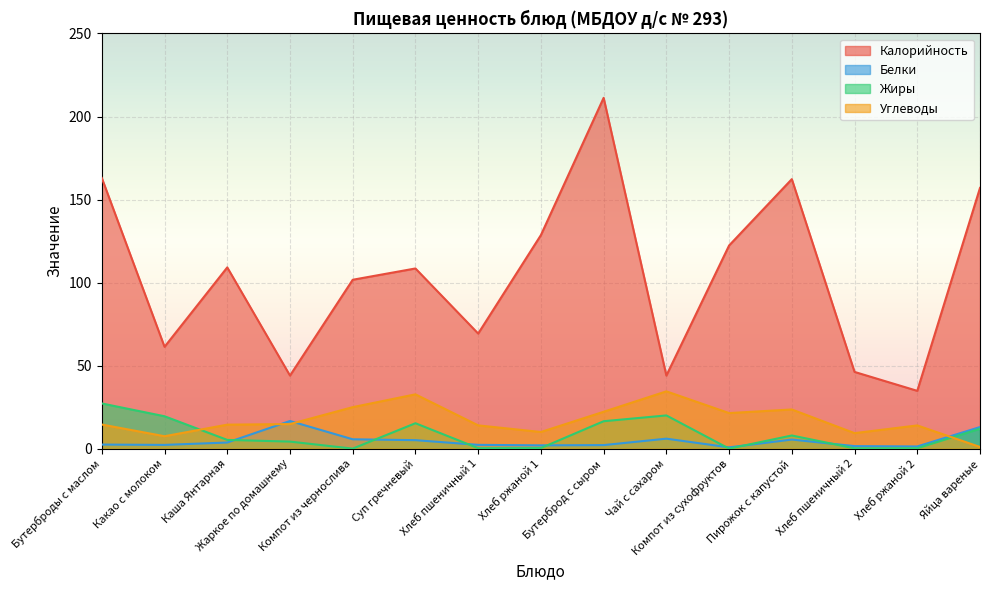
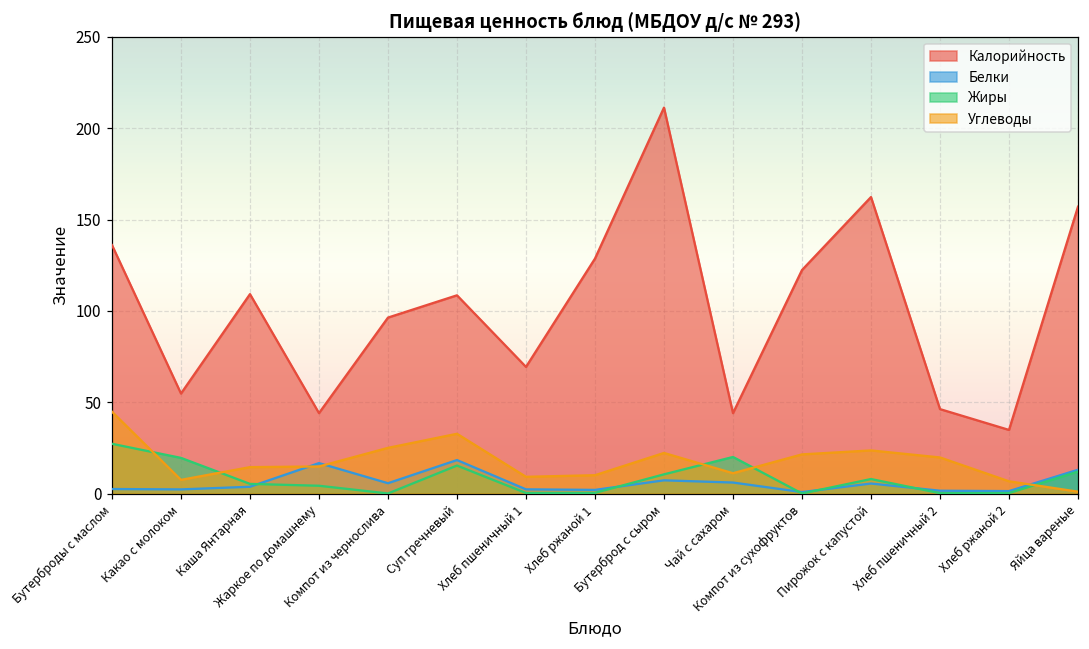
  {
    "Калорийность": {
-     "Бутерброды с маслом": 163,
-     "Какао с молоком": 61,
+     "Бутерброды с маслом": 136,
+     "Какао с молоком": 55,
      "Каша Янтарная": 109,
      "Жаркое по домашнему": 44,
-     "Компот из чернослива": 102,
+     "Компот из чернослива": 96,
      "Суп гречневый": 109,
      "Хлеб пшеничный 1": 69,
      "Хлеб ржаной 1": 129,
      "Бутерброд с сыром": 211,
      "Чай с сахаром": 44,
      "Компот из сухофруктов": 122,
      "Пирожок с капустой": 162,
      "Хлеб пшеничный 2": 46,
      "Хлеб ржаной 2": 35,
      "Яйца вареные": 157
    },
    "Белки": {
      "Бутерброды с маслом": 2,
      "Какао с молоком": 2,
      "Каша Янтарная": 4,
      "Жаркое по домашнему": 17,
      "Компот из чернослива": 6,
-     "Суп гречневый": 5,
+     "Суп гречневый": 18,
      "Хлеб пшеничный 1": 2,
      "Хлеб ржаной 1": 2,
-     "Бутерброд с сыром": 2,
+     "Бутерброд с сыром": 7,
      "Чай с сахаром": 6,
      "Пирожок с капустой": 5
    },
    "Жиры": {
      "Бутерброды с маслом": 27,
      "Какао с молоком": 20,
      "Каша Янтарная": 5,
      "Жаркое по домашнему": 4,
      "Компот из чернослива": 0,
      "Суп гречневый": 15,
      "Хлеб пшеничный 1": 0,
      "Хлеб ржаной 1": 0,
-     "Бутерброд с сыром": 17,
+     "Бутерброд с сыром": 10,
      "Чай с сахаром": 20,
      "Пирожок с капустой": 8
    },
    "Углеводы": {
-     "Бутерброды с маслом": 15,
+     "Бутерброды с маслом": 45,
      "Какао с молоком": 7,
      "Каша Янтарная": 14,
      "Жаркое по домашнему": 15,
      "Компот из чернослива": 25,
      "Суп гречневый": 33,
-     "Хлеб пшеничный 1": 14,
+     "Хлеб пшеничный 1": 9,
      "Хлеб ржаной 1": 10,
      "Бутерброд с сыром": 22,
-     "Чай с сахаром": 35,
+     "Чай с сахаром": 11,
      "Компот из сухофруктов": 21,
      "Пирожок с капустой": 24,
-     "Хлеб пшеничный 2": 9,
-     "Хлеб ржаной 2": 14,
+     "Хлеб пшеничный 2": 20,
+     "Хлеб ржаной 2": 7,
      "Яйца вареные": 1
    }
  }
